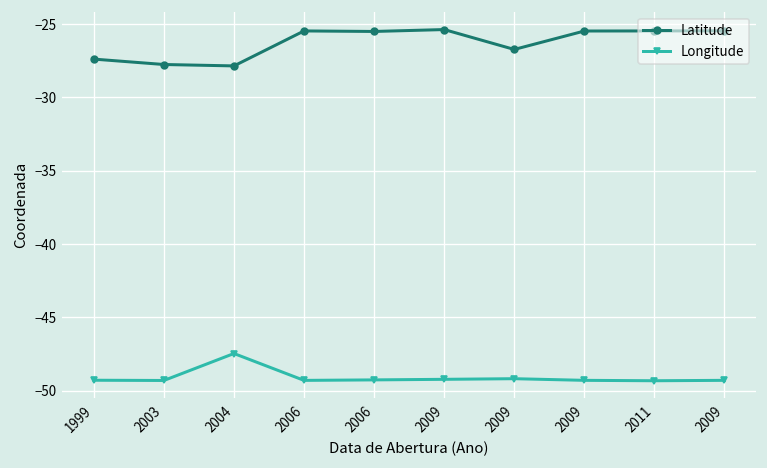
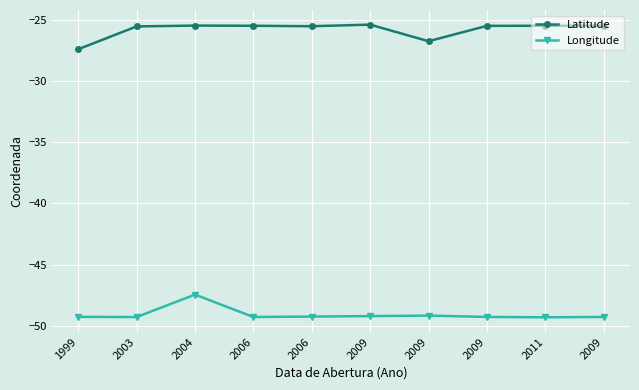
  {
    "Latitude": {
      "1999": -27.4,
-     "2003": -27.8,
-     "2004": -27.9
+     "2003": -25.5,
+     "2004": -25.5
    },
    "Longitude": {
      "1999": -49.3,
      "2003": -49.3,
      "2004": -47.5,
      "2011": -49.3
    }
  }
